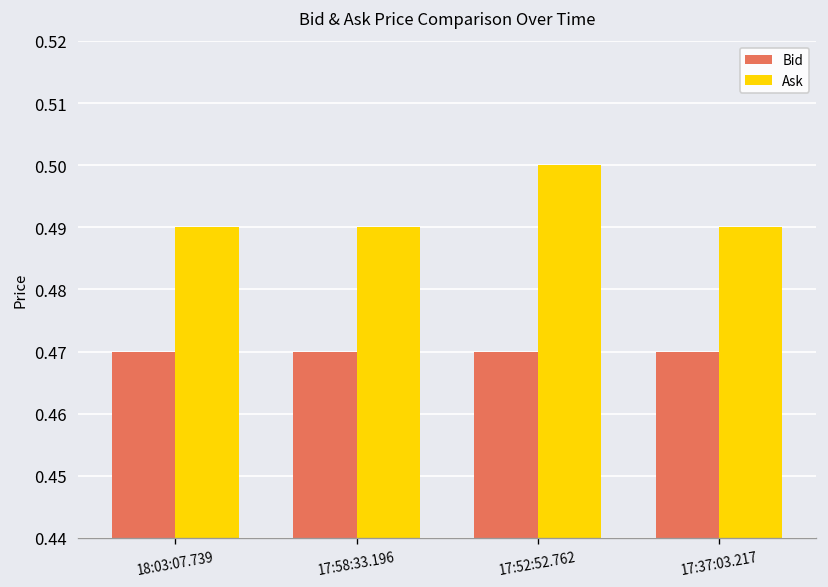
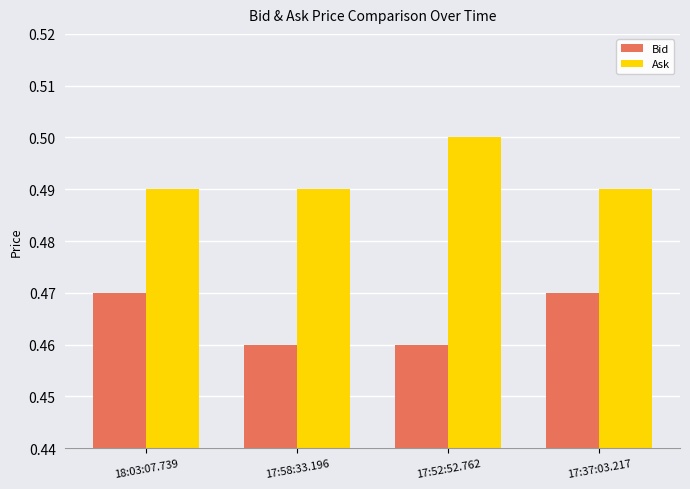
  {
    "Bid": {
      "18:03:07.739": 0.47,
-     "17:58:33.196": 0.47,
-     "17:52:52.762": 0.47,
+     "17:58:33.196": 0.46,
+     "17:52:52.762": 0.46,
      "17:37:03.217": 0.47
    },
    "Ask": {
      "18:03:07.739": 0.49,
      "17:58:33.196": 0.49,
      "17:52:52.762": 0.50,
      "17:37:03.217": 0.49
    }
  }
